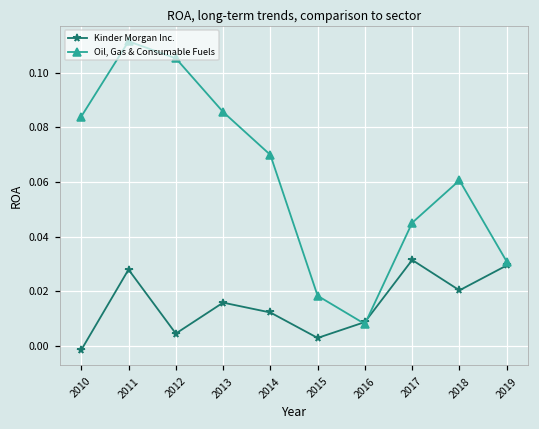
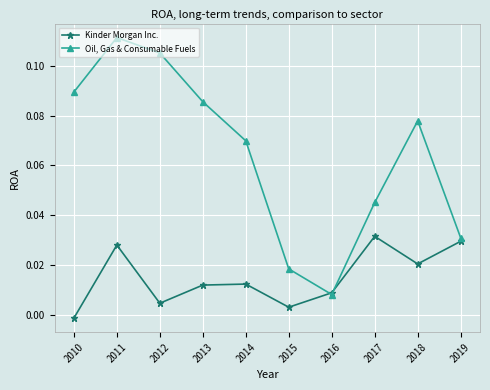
  {
    "Kinder Morgan Inc.": {
      "2010": -0.001,
      "2011": 0.028,
      "2012": 0.005,
-     "2013": 0.016,
+     "2013": 0.012,
      "2014": 0.012,
      "2015": 0.003,
      "2017": 0.032,
      "2018": 0.020,
      "2019": 0.030
    },
    "Oil, Gas & Consumable Fuels": {
-     "2010": 0.084,
+     "2010": 0.090,
      "2013": 0.086,
      "2014": 0.070,
      "2015": 0.018,
      "2017": 0.045,
-     "2018": 0.061,
+     "2018": 0.078,
      "2019": 0.031
    }
  }
